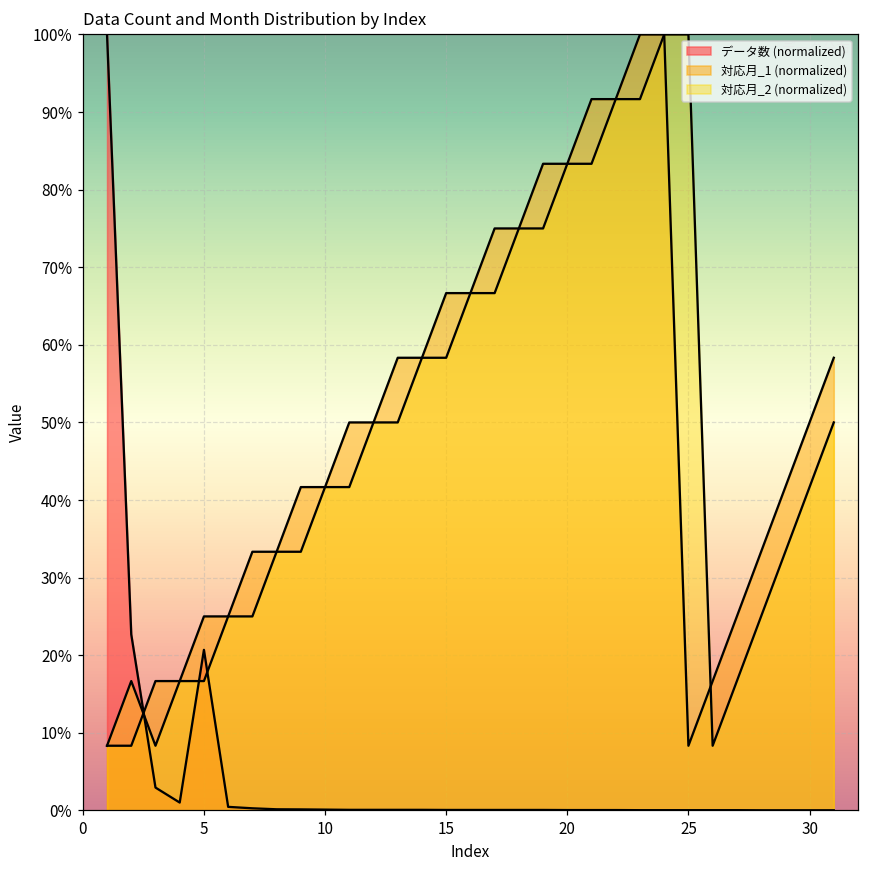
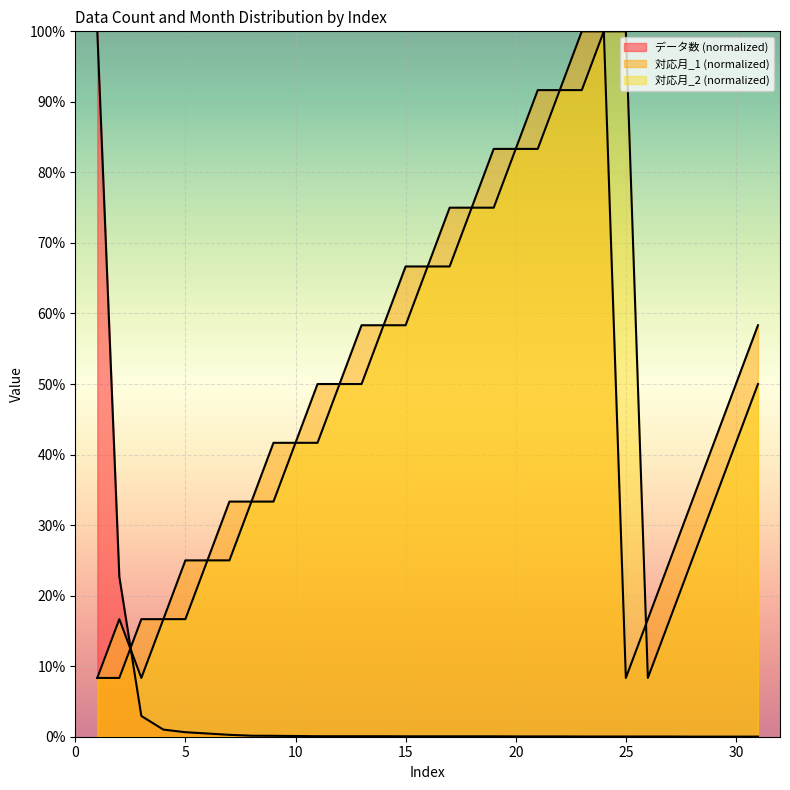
  {
    "データ数 (normalized)": {
-     "5": "21%",
+     "5": "1%",
      "10": "0%",
      "15": "0%",
      "20": "0%",
      "25": "0%",
      "30": "0%"
    }
  }
